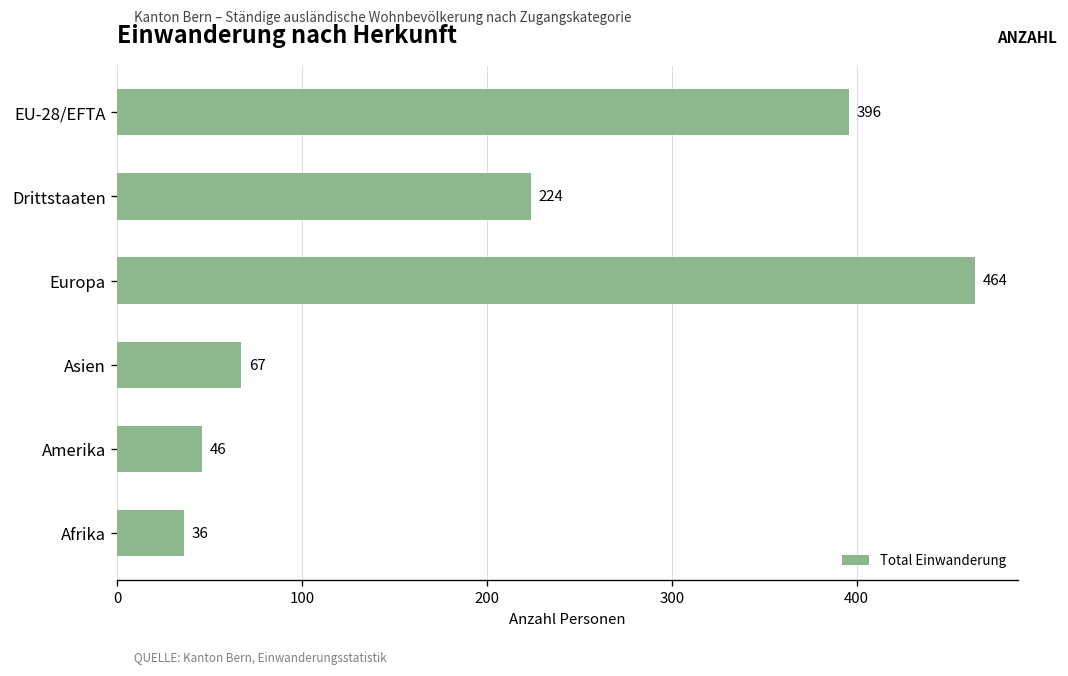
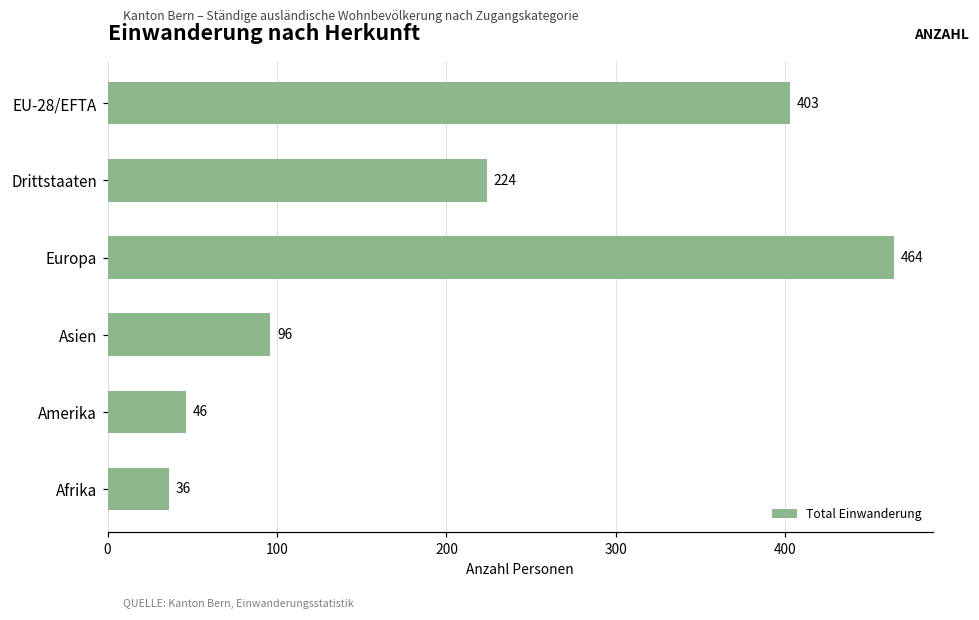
  {
-   "EU-28/EFTA": 396,
+   "EU-28/EFTA": 403,
    "Drittstaaten": 224,
    "Europa": 464,
-   "Asien": 67,
+   "Asien": 96,
    "Amerika": 46,
    "Afrika": 36
  }
